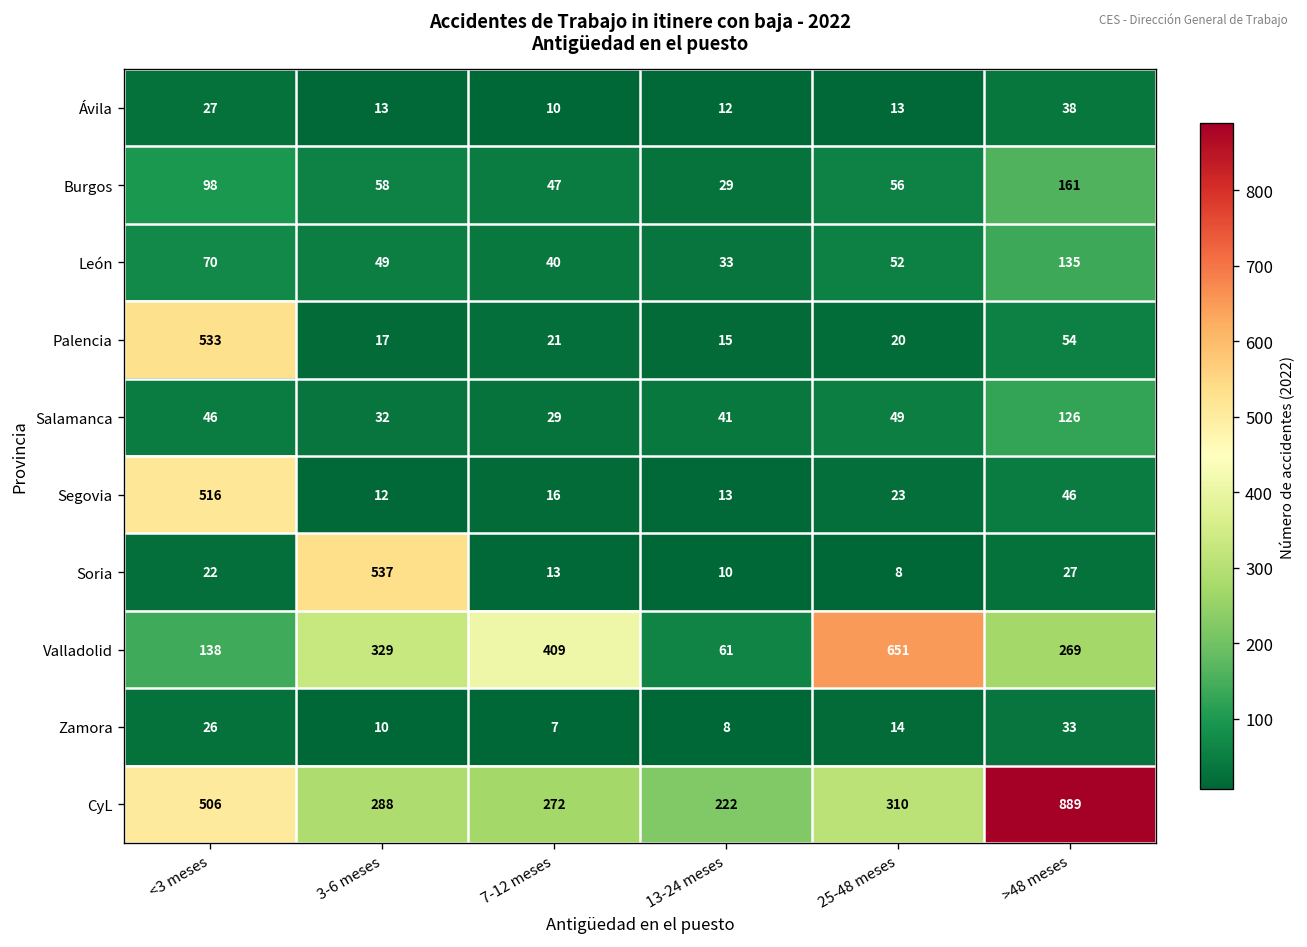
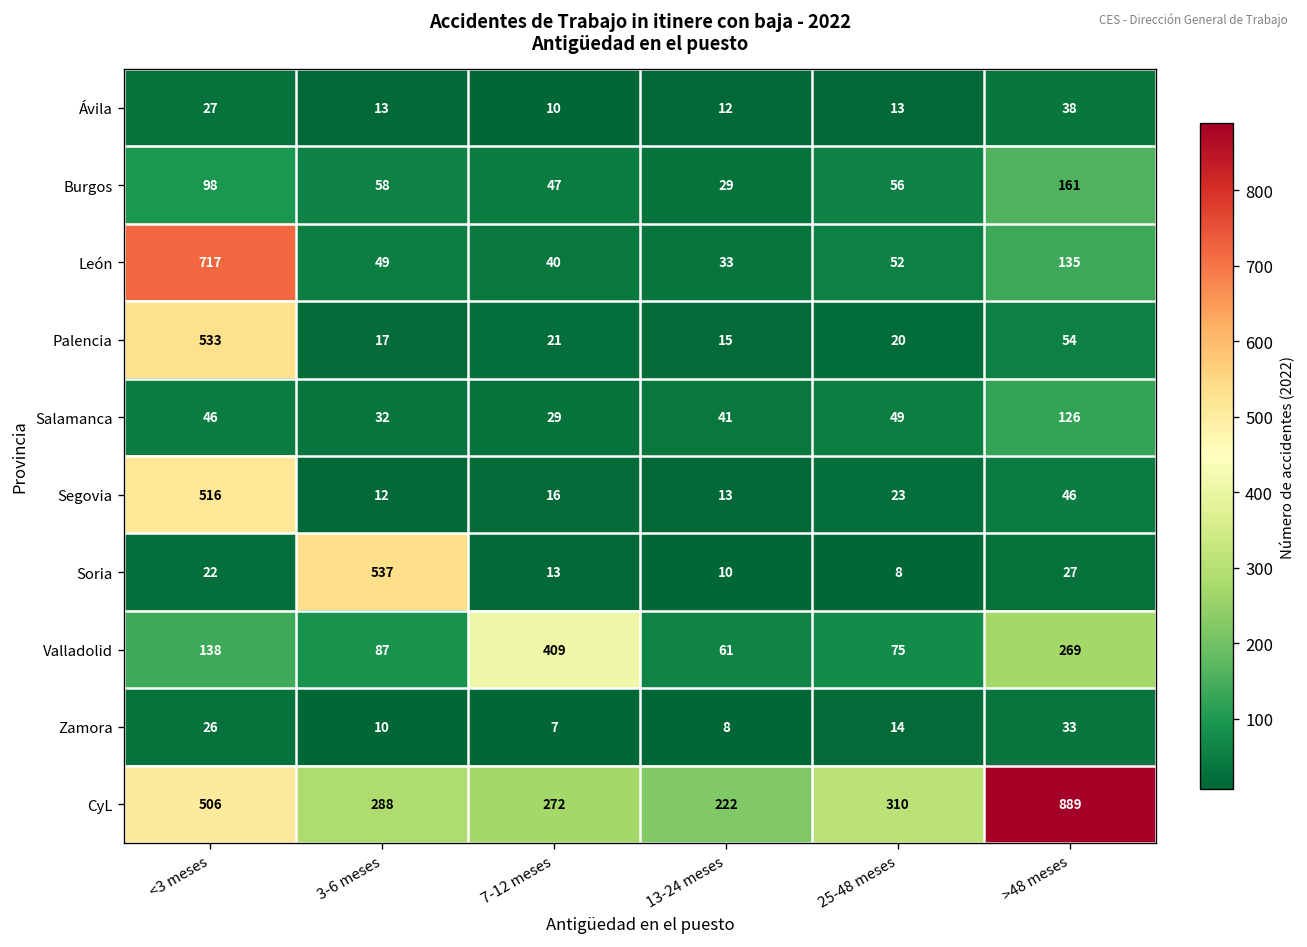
  {
    "Ávila": {
      "<3 meses": 27,
      "3-6 meses": 13,
      "7-12 meses": 10,
      "13-24 meses": 12,
      "25-48 meses": 13,
      ">48 meses": 38
    },
    "Burgos": {
      "<3 meses": 98,
      "3-6 meses": 58,
      "7-12 meses": 47,
      "13-24 meses": 29,
      "25-48 meses": 56,
      ">48 meses": 161
    },
    "León": {
-     "<3 meses": 70,
+     "<3 meses": 717,
      "3-6 meses": 49,
      "7-12 meses": 40,
      "13-24 meses": 33,
      "25-48 meses": 52,
      ">48 meses": 135
    },
    "Palencia": {
      "<3 meses": 533,
      "3-6 meses": 17,
      "7-12 meses": 21,
      "13-24 meses": 15,
      "25-48 meses": 20,
      ">48 meses": 54
    },
    "Salamanca": {
      "<3 meses": 46,
      "3-6 meses": 32,
      "7-12 meses": 29,
      "13-24 meses": 41,
      "25-48 meses": 49,
      ">48 meses": 126
    },
    "Segovia": {
      "<3 meses": 516,
      "3-6 meses": 12,
      "7-12 meses": 16,
      "13-24 meses": 13,
      "25-48 meses": 23,
      ">48 meses": 46
    },
    "Soria": {
      "<3 meses": 22,
      "3-6 meses": 537,
      "7-12 meses": 13,
      "13-24 meses": 10,
      "25-48 meses": 8,
      ">48 meses": 27
    },
    "Valladolid": {
      "<3 meses": 138,
-     "3-6 meses": 329,
+     "3-6 meses": 87,
      "7-12 meses": 409,
      "13-24 meses": 61,
-     "25-48 meses": 651,
+     "25-48 meses": 75,
      ">48 meses": 269
    },
    "Zamora": {
      "<3 meses": 26,
      "3-6 meses": 10,
      "7-12 meses": 7,
      "13-24 meses": 8,
      "25-48 meses": 14,
      ">48 meses": 33
    },
    "CyL": {
      "<3 meses": 506,
      "3-6 meses": 288,
      "7-12 meses": 272,
      "13-24 meses": 222,
      "25-48 meses": 310,
      ">48 meses": 889
    }
  }
